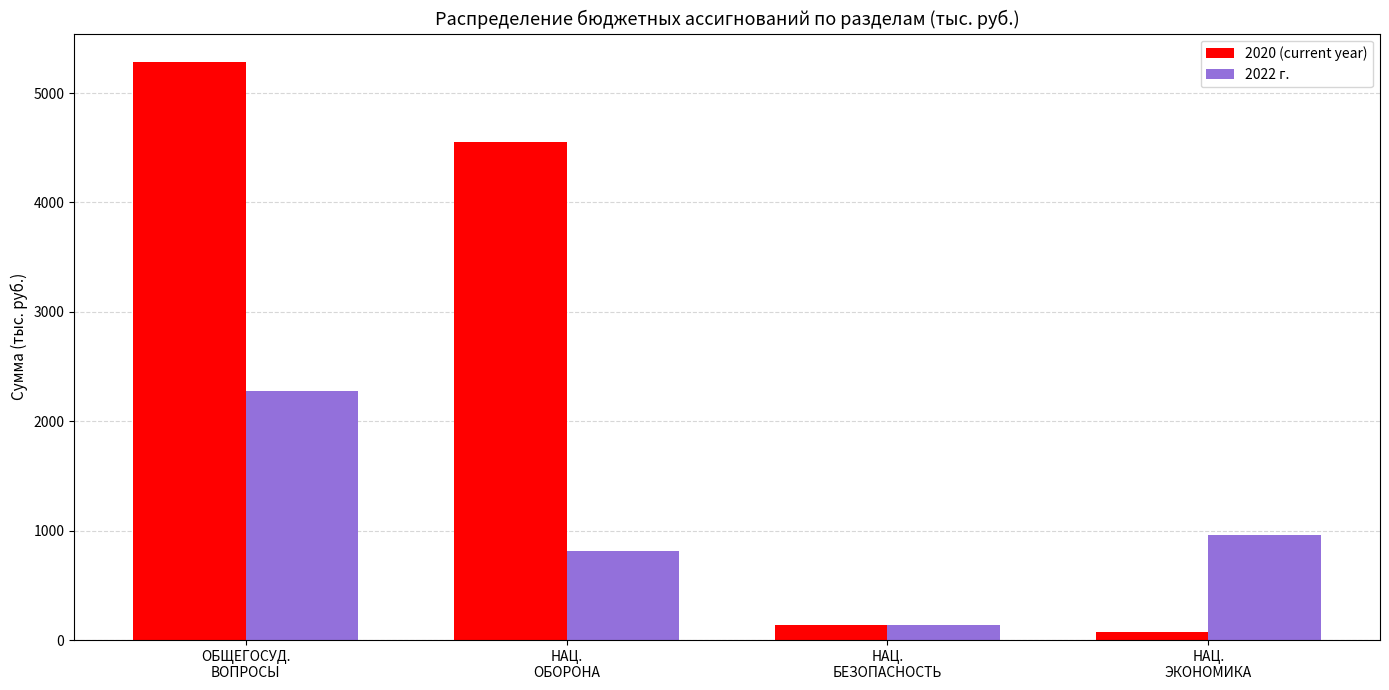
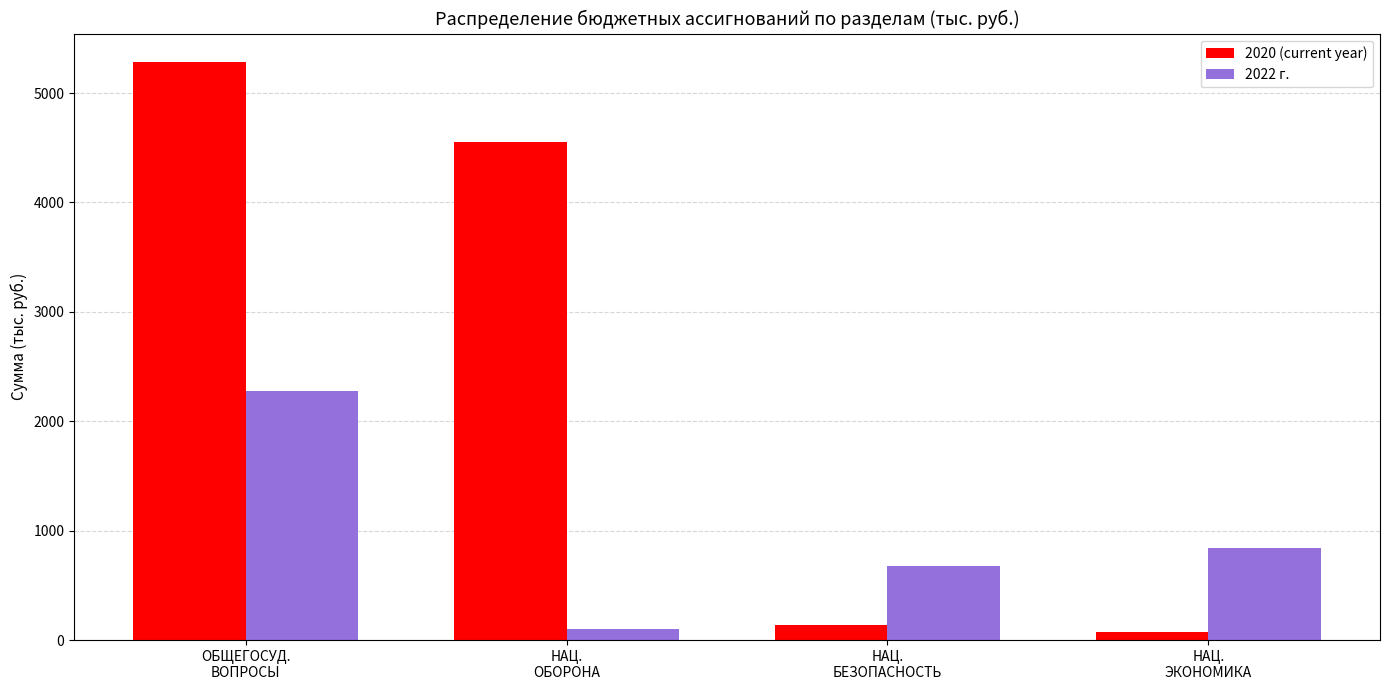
  {
    "2020 (current year)": {
      "ОБЩЕГОСУД. ВОПРОСЫ": 5280,
      "НАЦ. ОБОРОНА": 4550,
      "НАЦ. БЕЗОПАСНОСТЬ": 140,
      "НАЦ. ЭКОНОМИКА": 70
    },
    "2022 г.": {
      "ОБЩЕГОСУД. ВОПРОСЫ": 2270,
-     "НАЦ. ОБОРОНА": 810,
-     "НАЦ. БЕЗОПАСНОСТЬ": 140,
-     "НАЦ. ЭКОНОМИКА": 960
+     "НАЦ. ОБОРОНА": 100,
+     "НАЦ. БЕЗОПАСНОСТЬ": 670,
+     "НАЦ. ЭКОНОМИКА": 850
    }
  }
